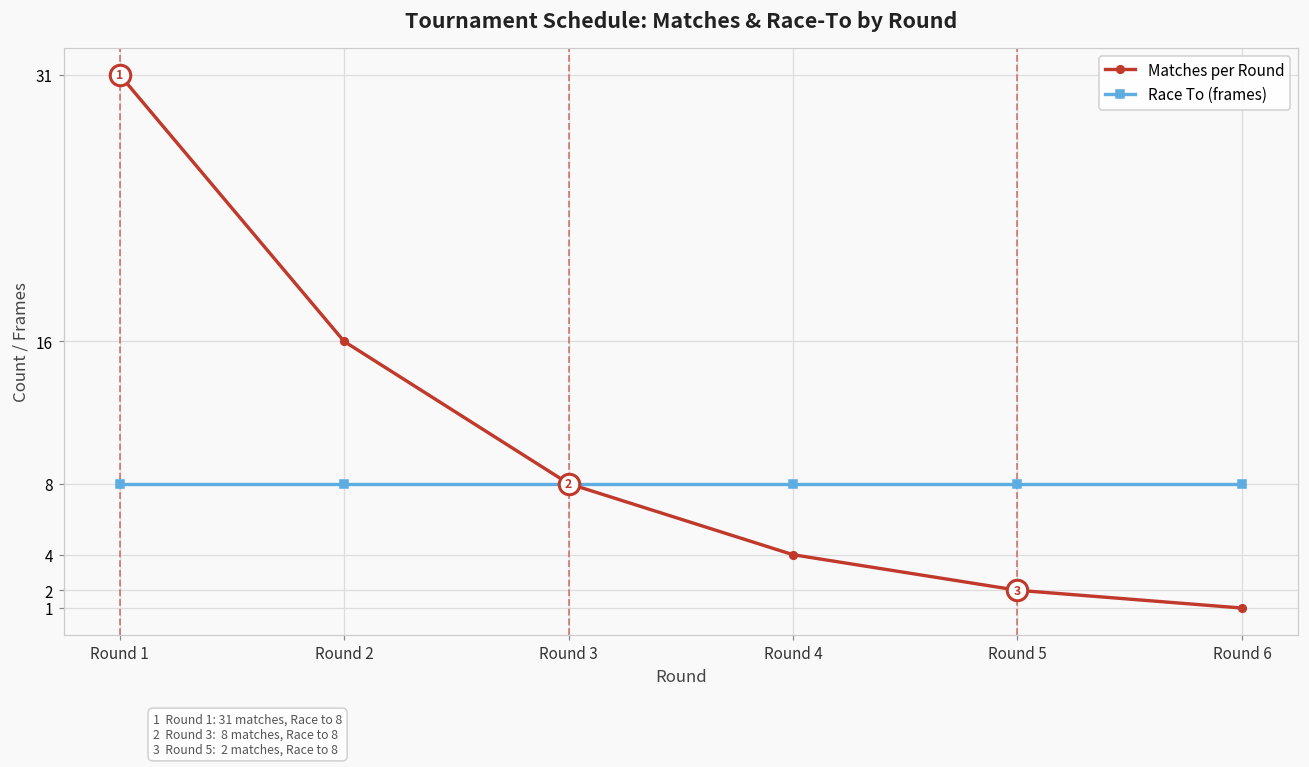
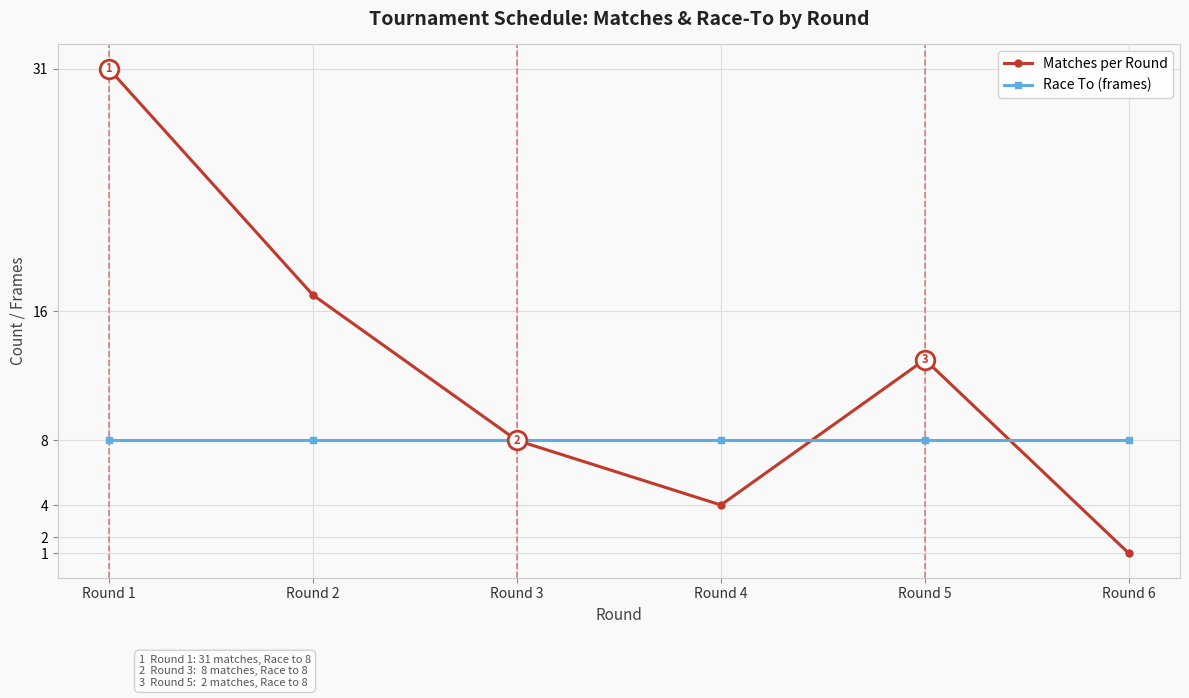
  {
    "Matches per Round": {
-     "Round 2": 16,
+     "Round 2": 17,
      "Round 4": 4,
-     "Round 5": 2,
+     "Round 5": 13,
      "Round 6": 1
    },
    "Race To (frames)": {
      "Round 1": 8,
      "Round 2": 8,
      "Round 4": 8,
      "Round 5": 8,
      "Round 6": 8
    }
  }
